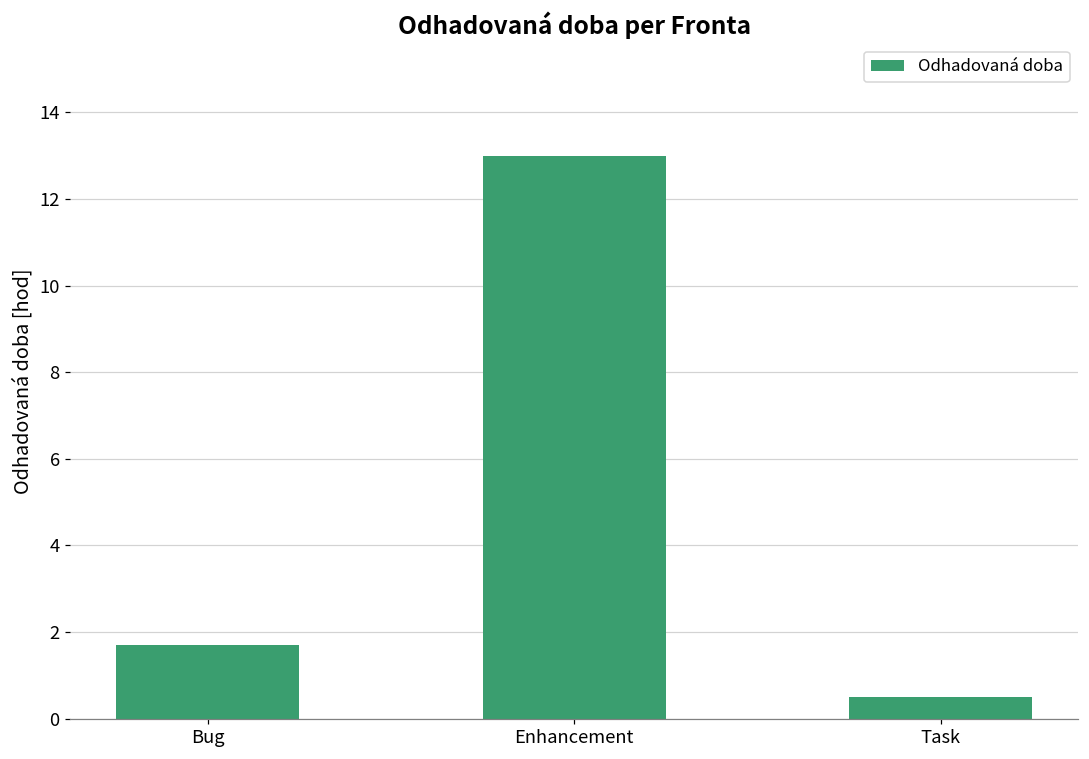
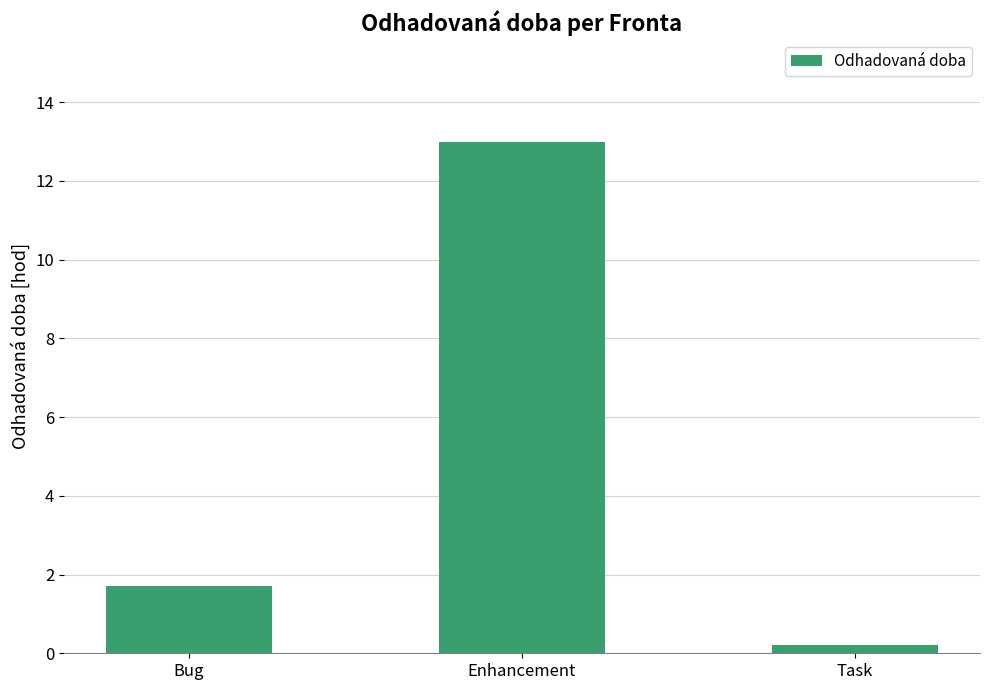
  {
    "Bug": 1.7,
    "Enhancement": 13.0,
-   "Task": 0.5
+   "Task": 0.2
  }
